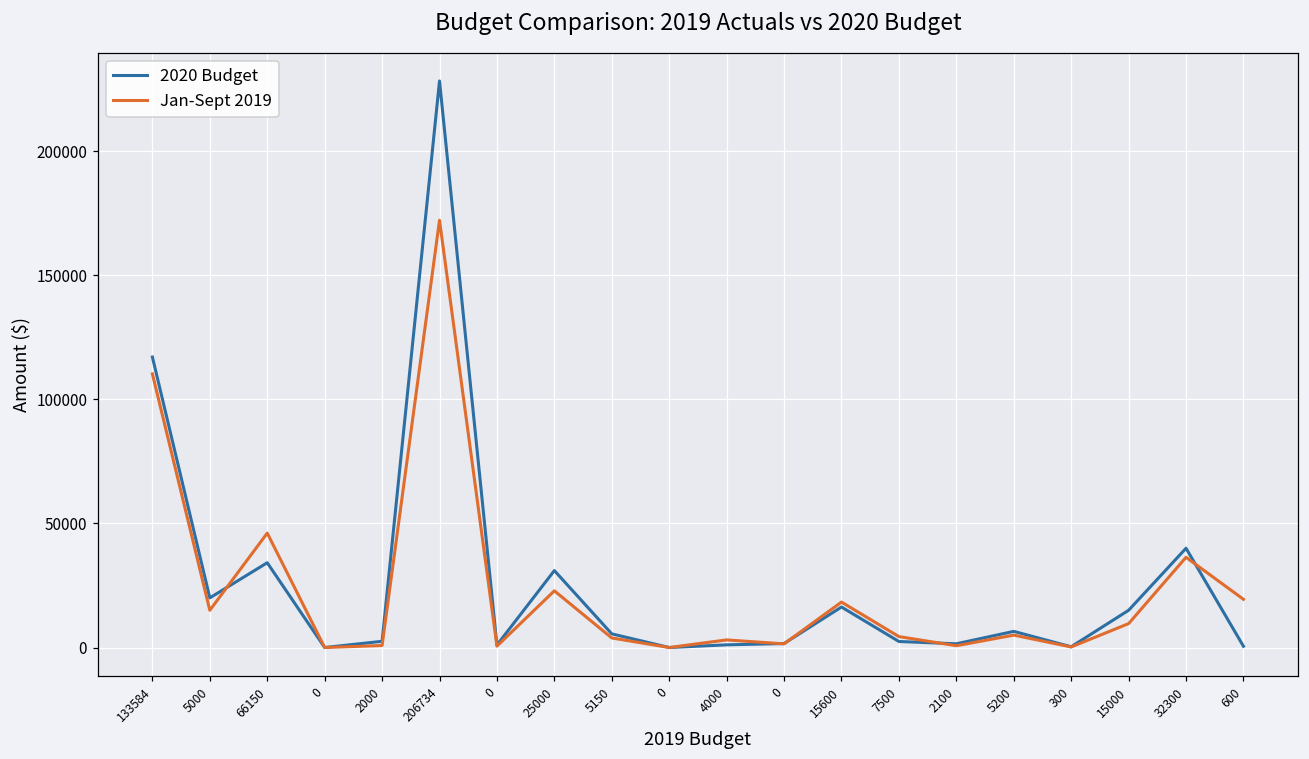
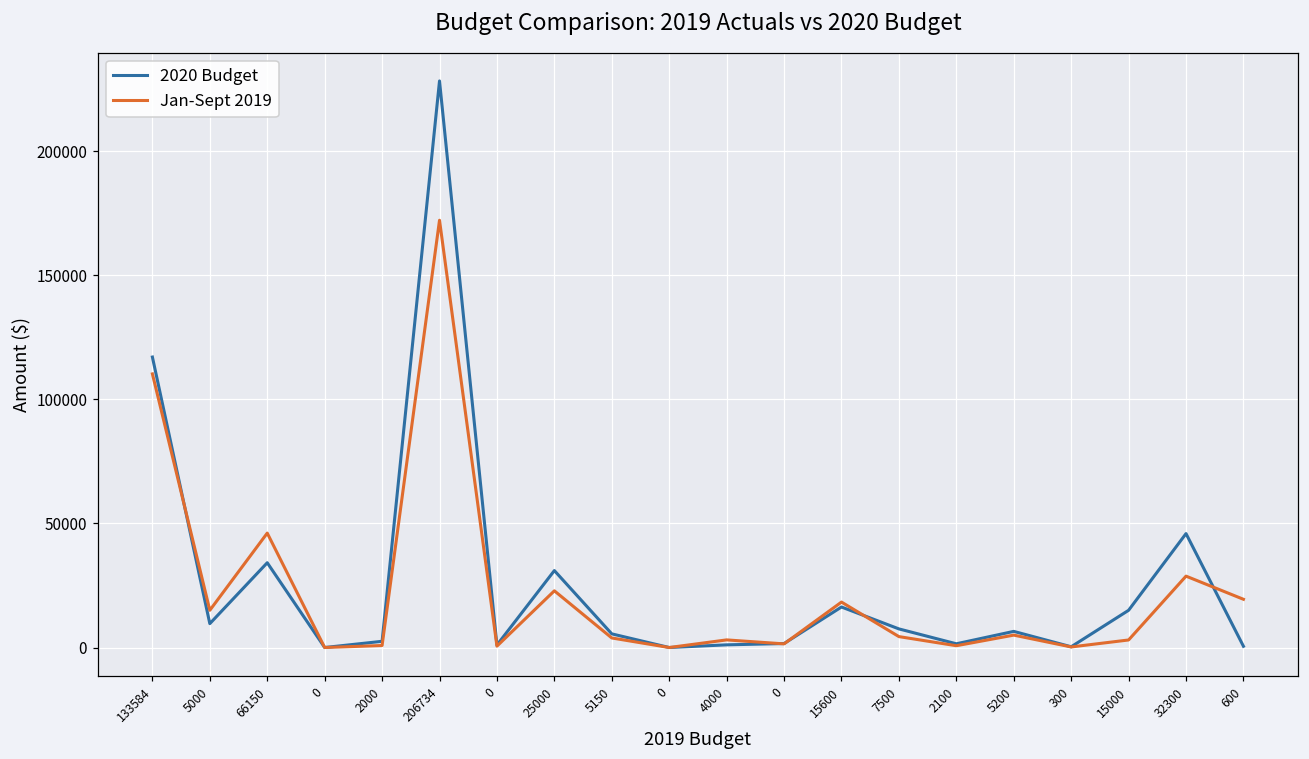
  {
    "2020 Budget": {
      "133584": 117000,
-     "5000": 20000,
+     "5000": 10000,
      "66150": 34000,
      "2000": 3000,
      "206734": 228000,
      "25000": 31000,
      "5150": 6000,
      "4000": 1000,
      "15600": 16000,
-     "7500": 2000,
+     "7500": 8000,
      "5200": 7000,
      "15000": 15000,
-     "32300": 40000,
+     "32300": 46000,
      "600": 1000
    },
    "Jan-Sept 2019": {
      "133584": 110000,
      "5000": 15000,
      "66150": 46000,
      "2000": 1000,
      "206734": 172000,
      "25000": 23000,
      "5150": 4000,
      "4000": 3000,
      "15600": 18000,
      "7500": 4000,
      "5200": 5000,
-     "15000": 10000,
-     "32300": 36000,
+     "15000": 3000,
+     "32300": 29000,
      "600": 19000
    }
  }
